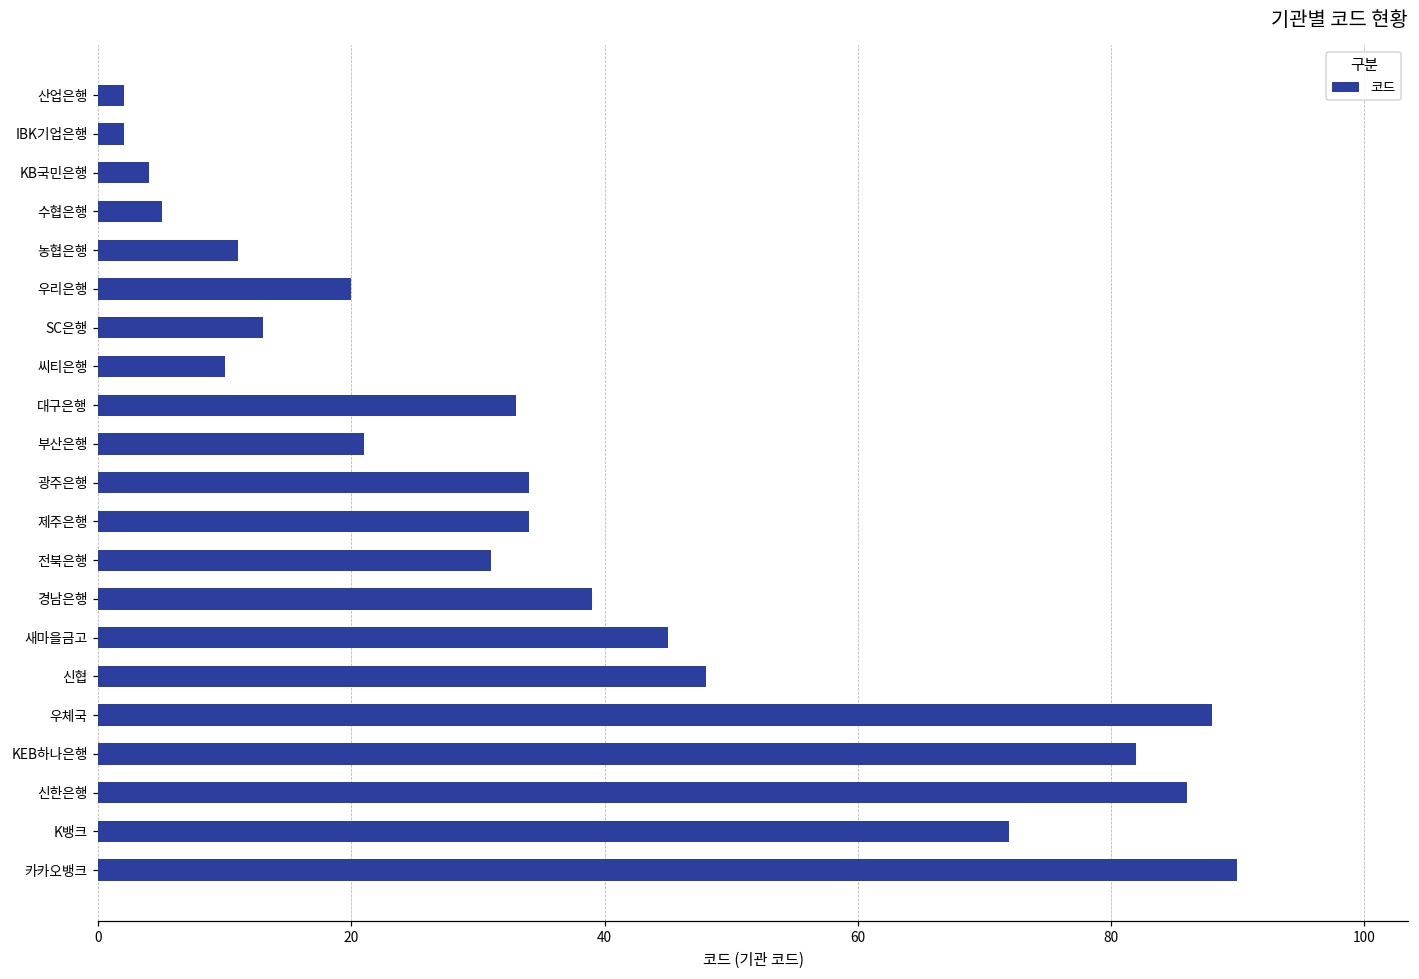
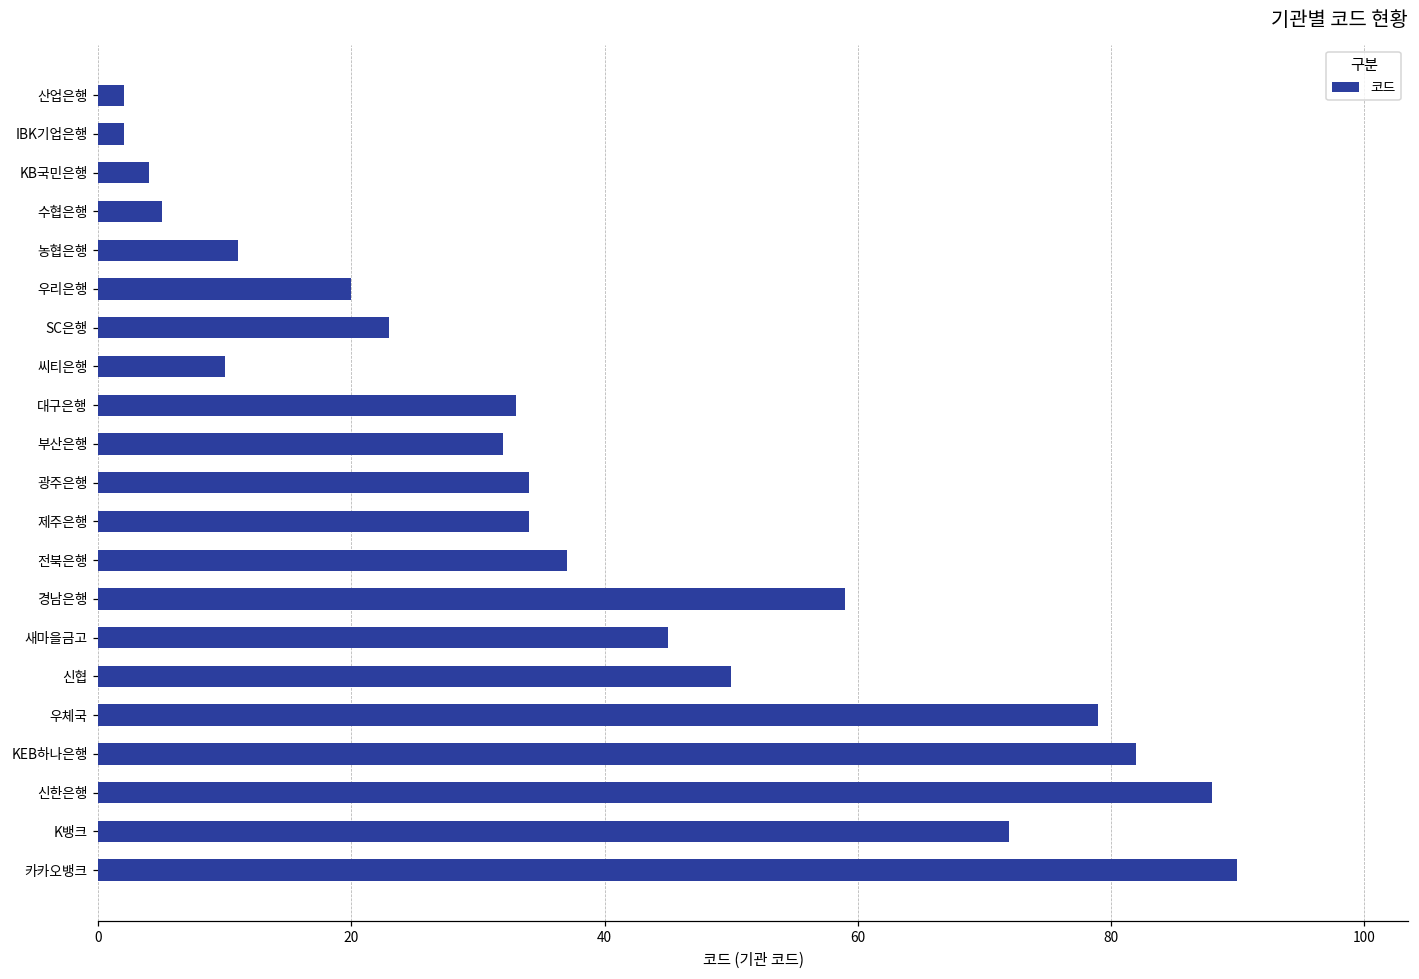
  {
    "산업은행": 2,
    "IBK기업은행": 2,
    "KB국민은행": 4,
    "수협은행": 5,
    "농협은행": 11,
    "우리은행": 20,
-   "SC은행": 13,
+   "SC은행": 23,
    "씨티은행": 10,
    "대구은행": 33,
-   "부산은행": 21,
+   "부산은행": 32,
    "광주은행": 34,
    "제주은행": 34,
-   "전북은행": 31,
-   "경남은행": 39,
+   "전북은행": 37,
+   "경남은행": 59,
    "새마을금고": 45,
-   "신협": 48,
-   "우체국": 88,
+   "신협": 50,
+   "우체국": 79,
    "KEB하나은행": 82,
-   "신한은행": 86,
+   "신한은행": 88,
    "K뱅크": 72,
    "카카오뱅크": 90
  }
